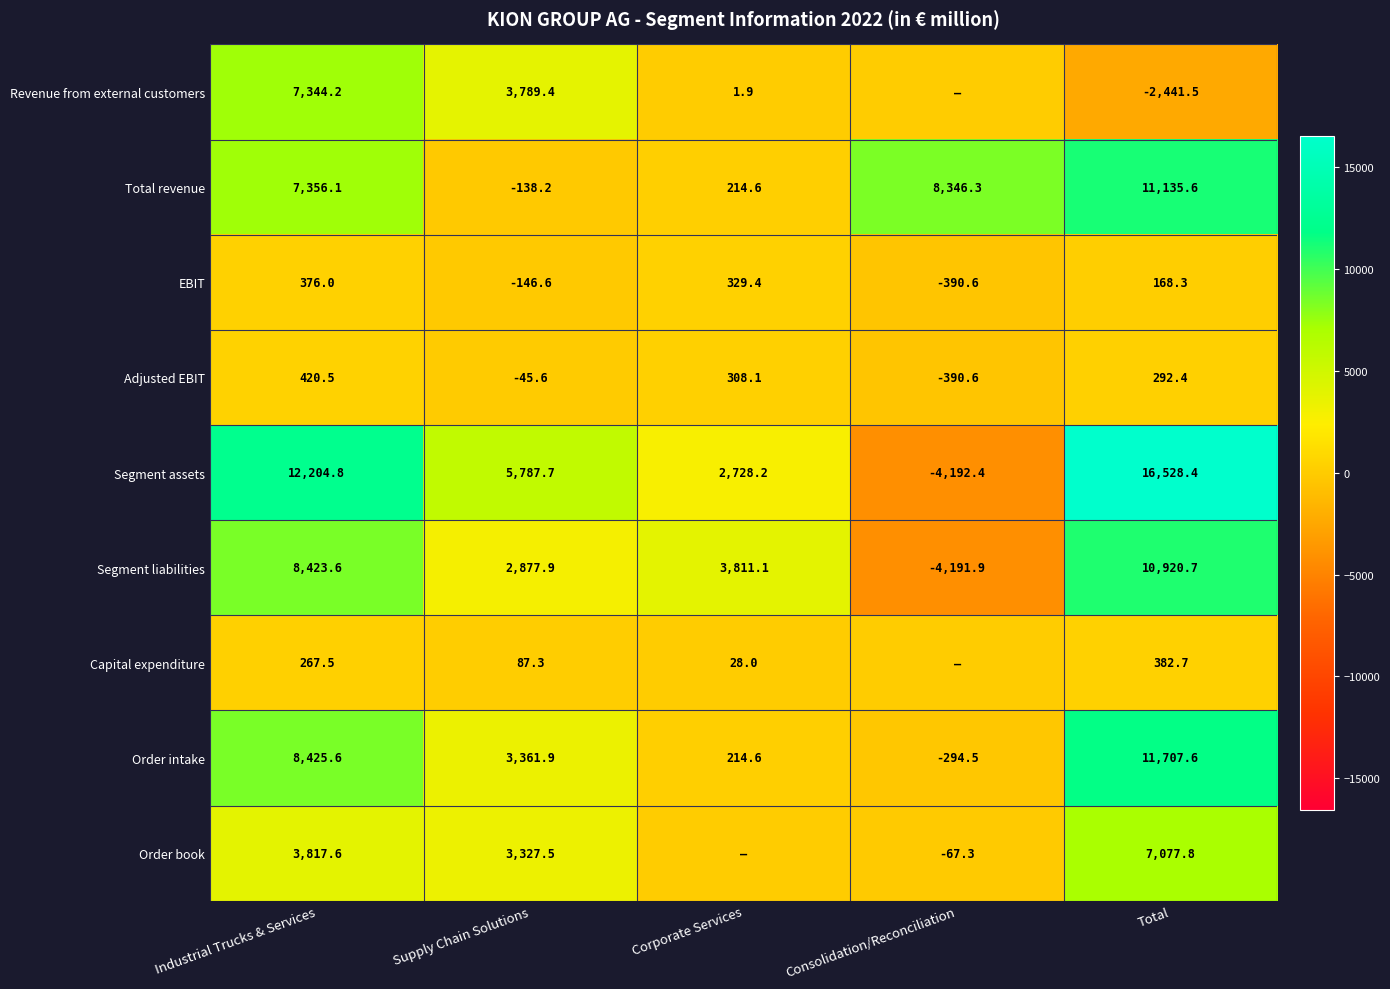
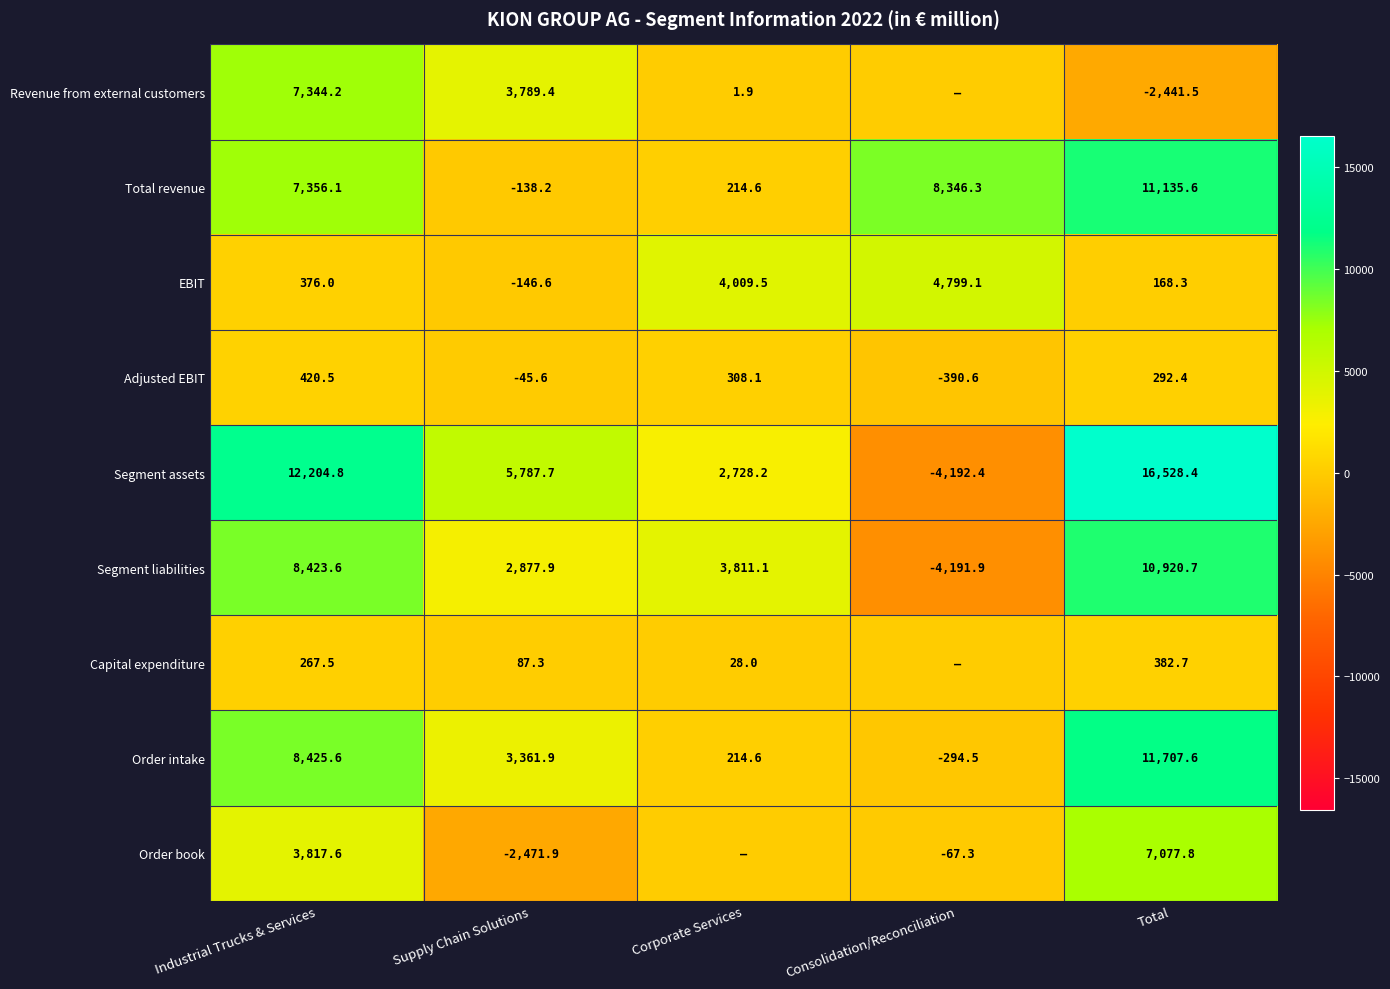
  {
    "Revenue from external customers": {
      "Industrial Trucks & Services": "7,344.2",
      "Supply Chain Solutions": "3,789.4",
      "Corporate Services": "1.9",
      "Total": "-2,441.5"
    },
    "Total revenue": {
      "Industrial Trucks & Services": "7,356.1",
      "Supply Chain Solutions": "-138.2",
      "Corporate Services": "214.6",
      "Consolidation/Reconciliation": "8,346.3",
      "Total": "11,135.6"
    },
    "EBIT": {
      "Industrial Trucks & Services": "376.0",
      "Supply Chain Solutions": "-146.6",
-     "Corporate Services": "329.4",
-     "Consolidation/Reconciliation": "-390.6",
+     "Corporate Services": "4,009.5",
+     "Consolidation/Reconciliation": "4,799.1",
      "Total": "168.3"
    },
    "Adjusted EBIT": {
      "Industrial Trucks & Services": "420.5",
      "Supply Chain Solutions": "-45.6",
      "Corporate Services": "308.1",
      "Consolidation/Reconciliation": "-390.6",
      "Total": "292.4"
    },
    "Segment assets": {
      "Industrial Trucks & Services": "12,204.8",
      "Supply Chain Solutions": "5,787.7",
      "Corporate Services": "2,728.2",
      "Consolidation/Reconciliation": "-4,192.4",
      "Total": "16,528.4"
    },
    "Segment liabilities": {
      "Industrial Trucks & Services": "8,423.6",
      "Supply Chain Solutions": "2,877.9",
      "Corporate Services": "3,811.1",
      "Consolidation/Reconciliation": "-4,191.9",
      "Total": "10,920.7"
    },
    "Capital expenditure": {
      "Industrial Trucks & Services": "267.5",
      "Supply Chain Solutions": "87.3",
      "Corporate Services": "28.0",
      "Total": "382.7"
    },
    "Order intake": {
      "Industrial Trucks & Services": "8,425.6",
      "Supply Chain Solutions": "3,361.9",
      "Corporate Services": "214.6",
      "Consolidation/Reconciliation": "-294.5",
      "Total": "11,707.6"
    },
    "Order book": {
      "Industrial Trucks & Services": "3,817.6",
-     "Supply Chain Solutions": "3,327.5",
+     "Supply Chain Solutions": "-2,471.9",
      "Consolidation/Reconciliation": "-67.3",
      "Total": "7,077.8"
    }
  }
